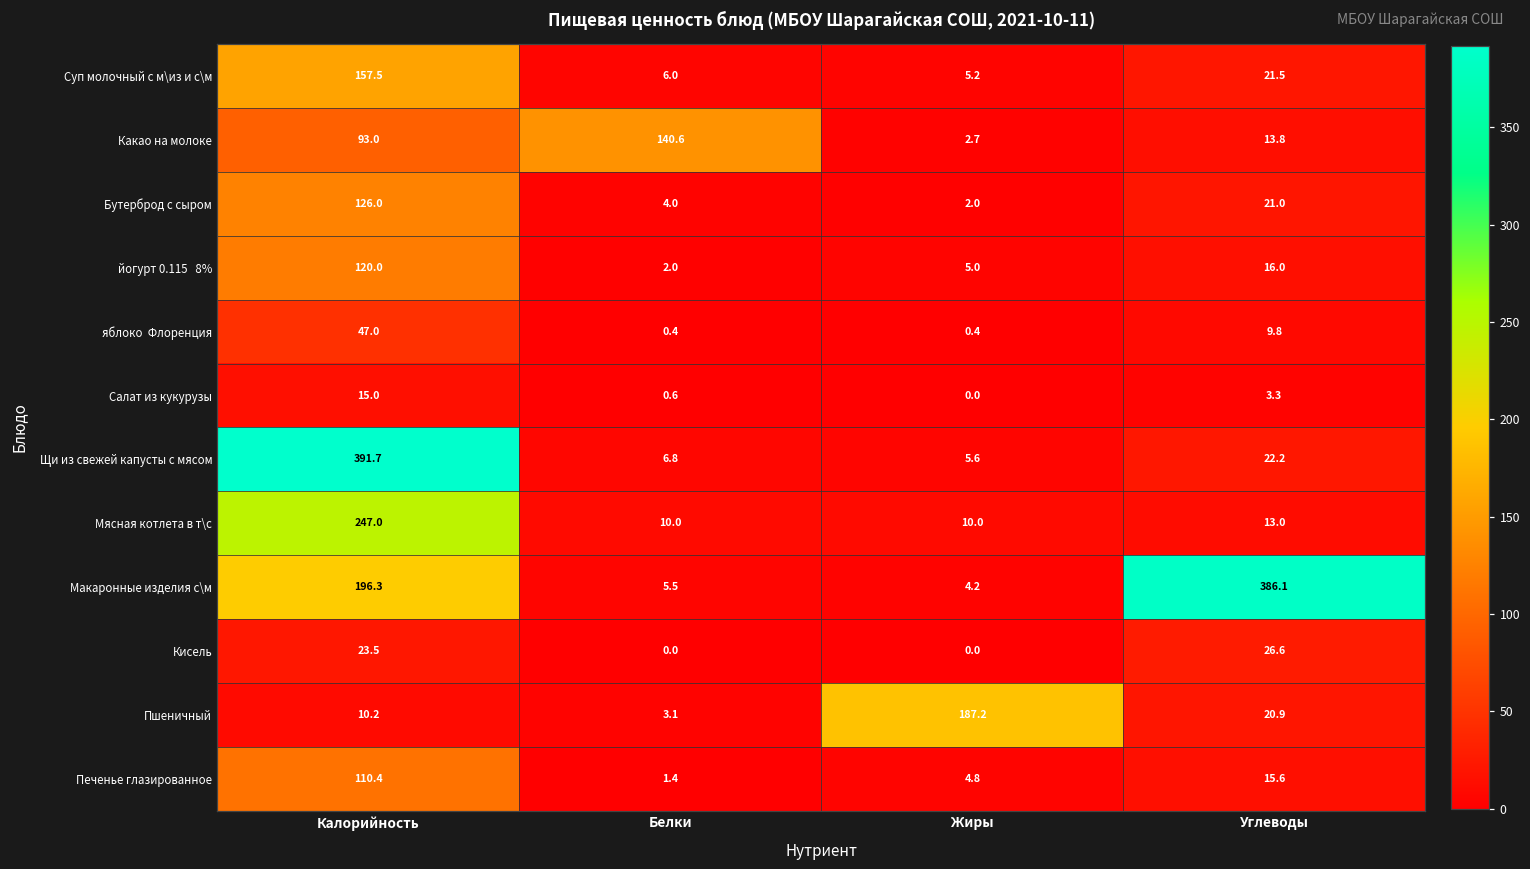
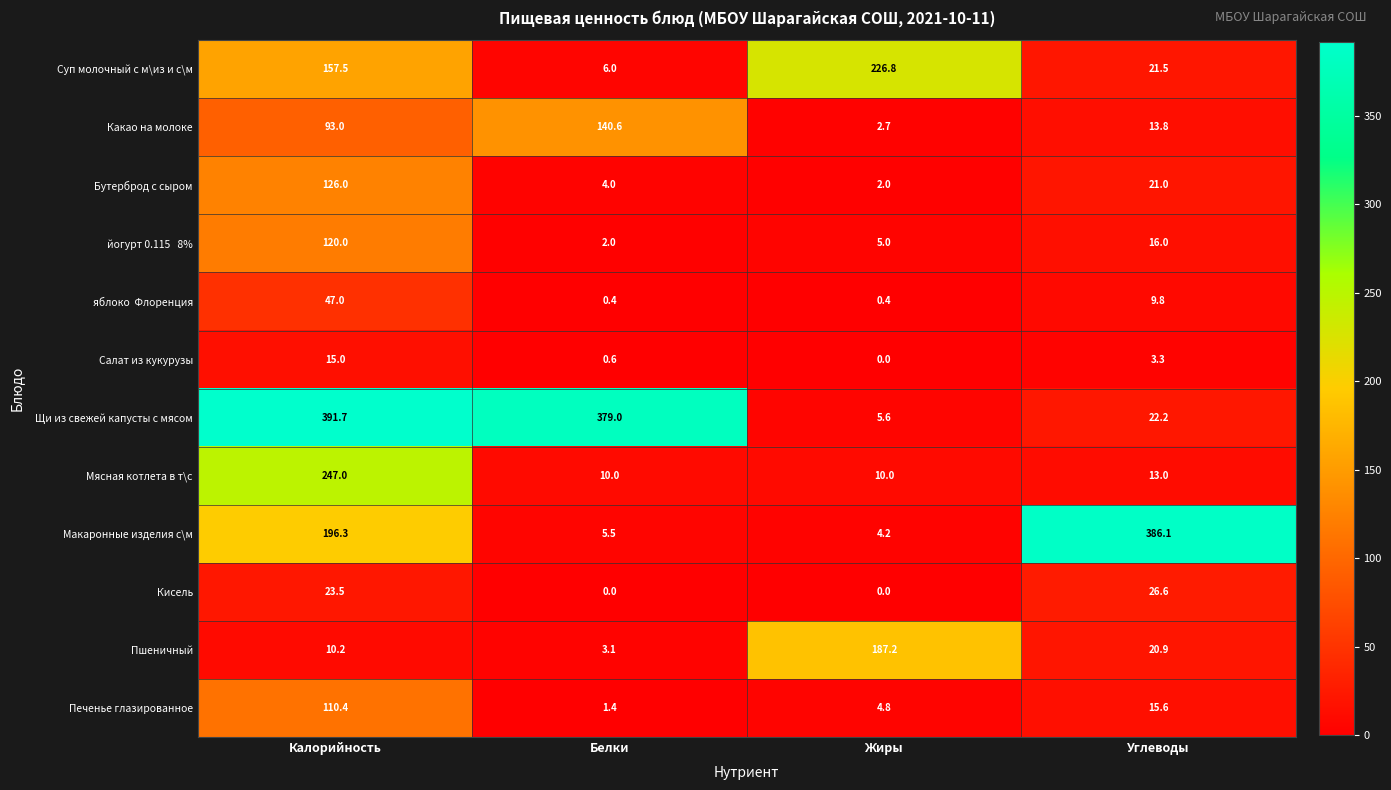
  {
    "Суп молочный с м\\из и с\\м": {
      "Калорийность": 157.5,
      "Белки": 6.0,
-     "Жиры": 5.2,
+     "Жиры": 226.8,
      "Углеводы": 21.5
    },
    "Какао на молоке": {
      "Калорийность": 93.0,
      "Белки": 140.6,
      "Жиры": 2.7,
      "Углеводы": 13.8
    },
    "Бутерброд с сыром": {
      "Калорийность": 126.0,
      "Белки": 4.0,
      "Жиры": 2.0,
      "Углеводы": 21.0
    },
    "йогурт 0.115 8%": {
      "Калорийность": 120.0,
      "Белки": 2.0,
      "Жиры": 5.0,
      "Углеводы": 16.0
    },
    "яблоко Флоренция": {
      "Калорийность": 47.0,
      "Белки": 0.4,
      "Жиры": 0.4,
      "Углеводы": 9.8
    },
    "Салат из кукурузы": {
      "Калорийность": 15.0,
      "Белки": 0.6,
      "Жиры": 0.0,
      "Углеводы": 3.3
    },
    "Щи из свежей капусты с мясом": {
      "Калорийность": 391.7,
-     "Белки": 6.8,
+     "Белки": 379.0,
      "Жиры": 5.6,
      "Углеводы": 22.2
    },
    "Мясная котлета в т\\с": {
      "Калорийность": 247.0,
      "Белки": 10.0,
      "Жиры": 10.0,
      "Углеводы": 13.0
    },
    "Макаронные изделия с\\м": {
      "Калорийность": 196.3,
      "Белки": 5.5,
      "Жиры": 4.2,
      "Углеводы": 386.1
    },
    "Кисель": {
      "Калорийность": 23.5,
      "Белки": 0.0,
      "Жиры": 0.0,
      "Углеводы": 26.6
    },
    "Пшеничный": {
      "Калорийность": 10.2,
      "Белки": 3.1,
      "Жиры": 187.2,
      "Углеводы": 20.9
    },
    "Печенье глазированное": {
      "Калорийность": 110.4,
      "Белки": 1.4,
      "Жиры": 4.8,
      "Углеводы": 15.6
    }
  }
